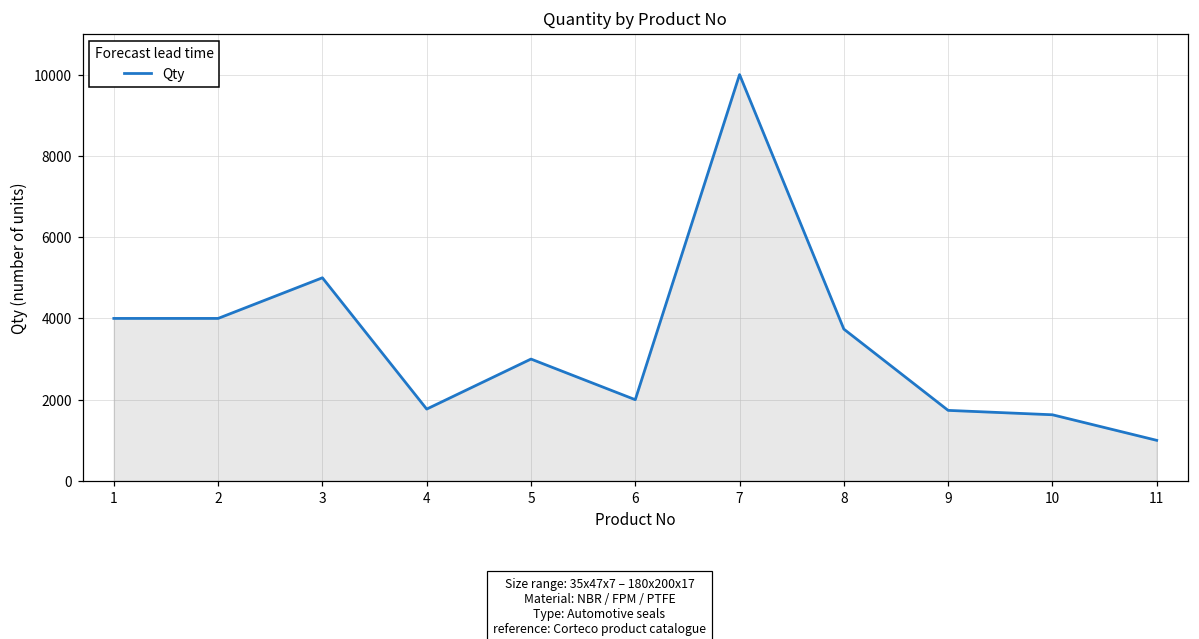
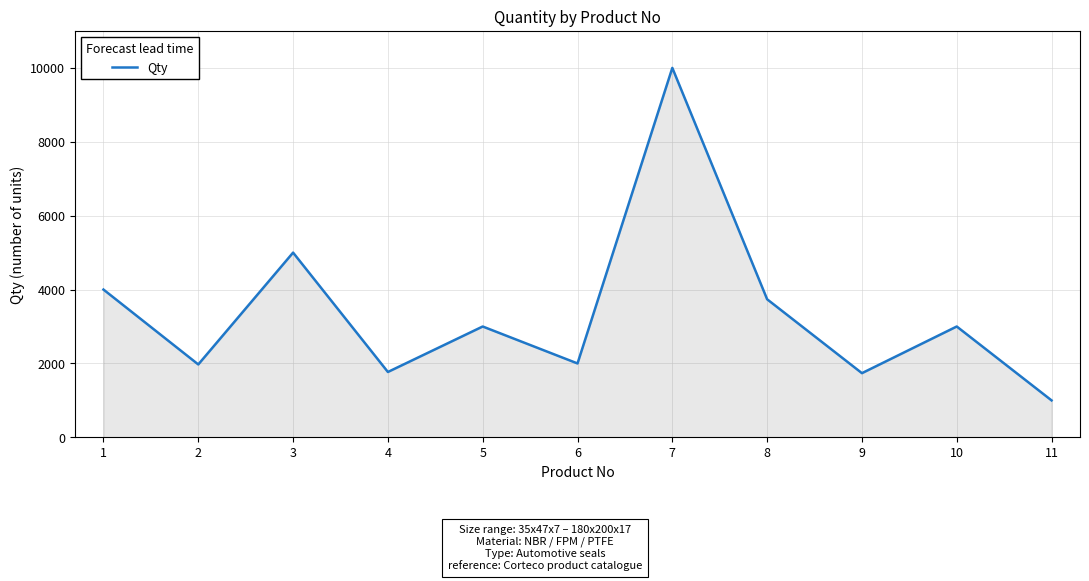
  {
    "1": 4000,
-   "2": 4000,
+   "2": 2000,
    "3": 5000,
    "4": 1800,
    "5": 3000,
    "6": 2000,
    "7": 10000,
    "8": 3700,
    "9": 1700,
-   "10": 1600,
+   "10": 3000,
    "11": 1000
  }
